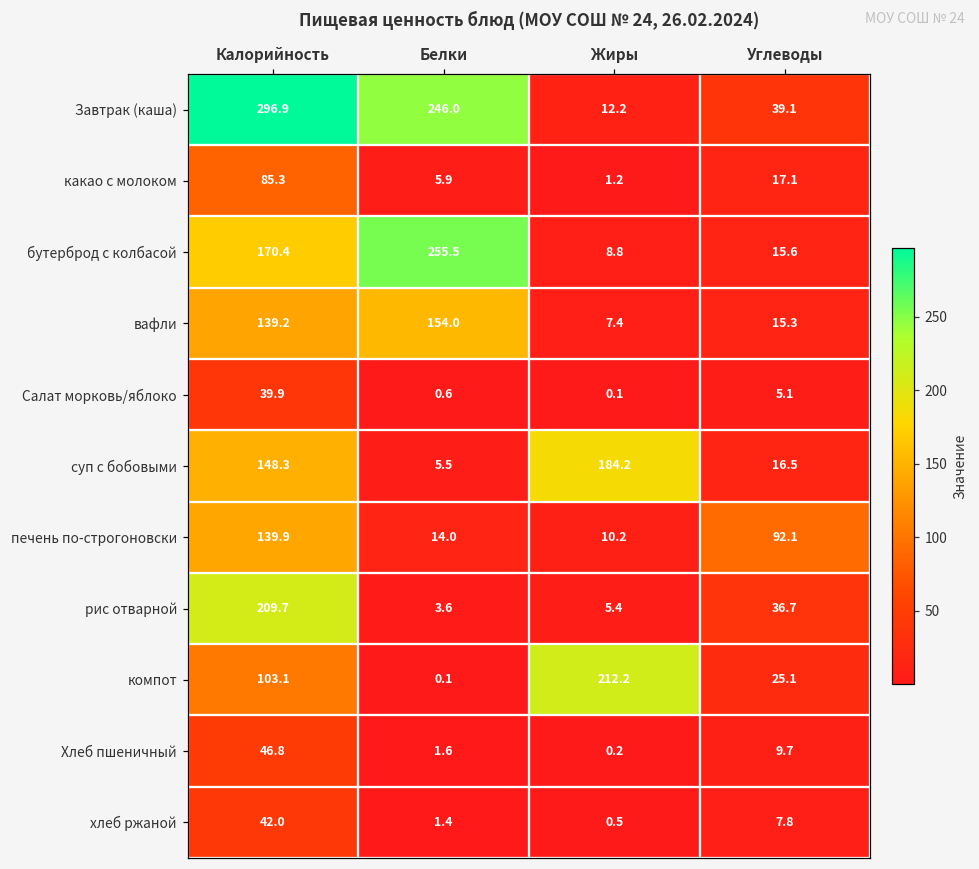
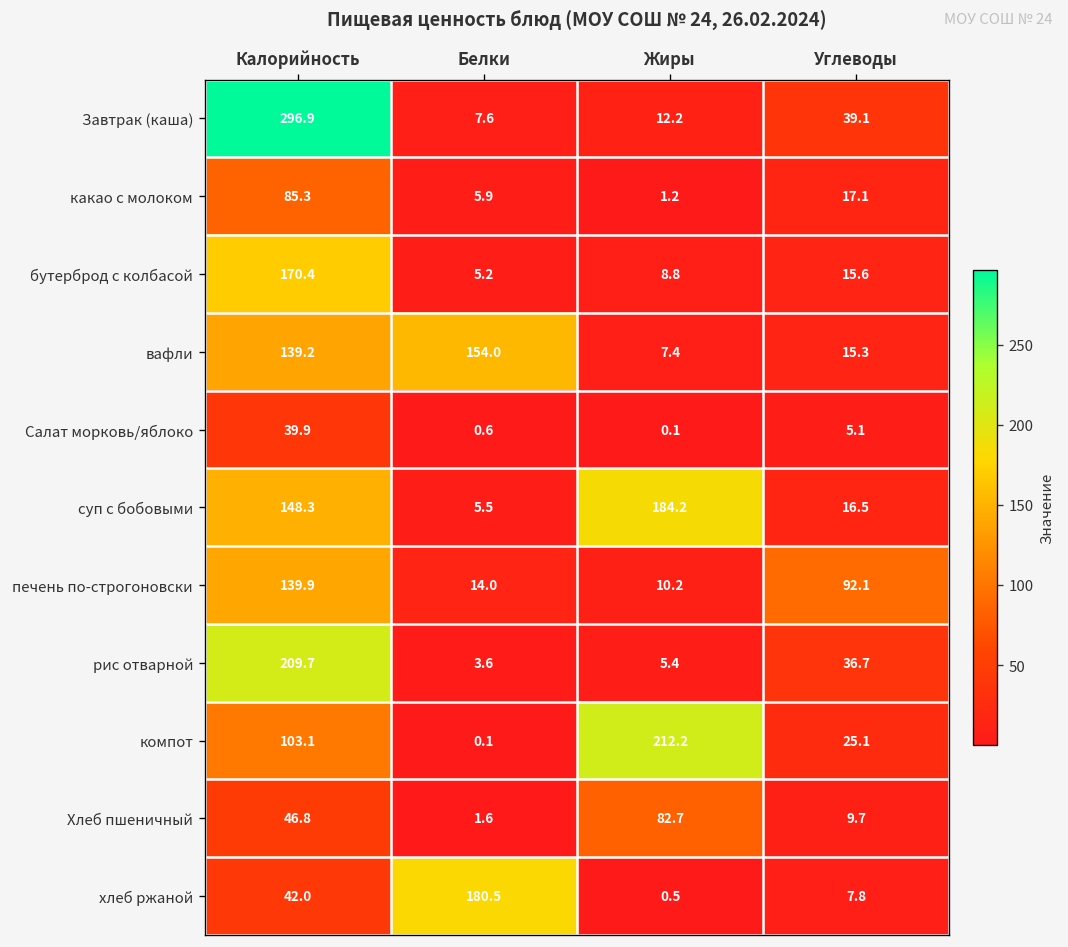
  {
    "Завтрак (каша)": {
      "Калорийность": 296.9,
-     "Белки": 246.0,
+     "Белки": 7.6,
      "Жиры": 12.2,
      "Углеводы": 39.1
    },
    "какао с молоком": {
      "Калорийность": 85.3,
      "Белки": 5.9,
      "Жиры": 1.2,
      "Углеводы": 17.1
    },
    "бутерброд с колбасой": {
      "Калорийность": 170.4,
-     "Белки": 255.5,
+     "Белки": 5.2,
      "Жиры": 8.8,
      "Углеводы": 15.6
    },
    "вафли": {
      "Калорийность": 139.2,
      "Белки": 154.0,
      "Жиры": 7.4,
      "Углеводы": 15.3
    },
    "Салат морковь/яблоко": {
      "Калорийность": 39.9,
      "Белки": 0.6,
      "Жиры": 0.1,
      "Углеводы": 5.1
    },
    "суп с бобовыми": {
      "Калорийность": 148.3,
      "Белки": 5.5,
      "Жиры": 184.2,
      "Углеводы": 16.5
    },
    "печень по-строгоновски": {
      "Калорийность": 139.9,
      "Белки": 14.0,
      "Жиры": 10.2,
      "Углеводы": 92.1
    },
    "рис отварной": {
      "Калорийность": 209.7,
      "Белки": 3.6,
      "Жиры": 5.4,
      "Углеводы": 36.7
    },
    "компот": {
      "Калорийность": 103.1,
      "Белки": 0.1,
      "Жиры": 212.2,
      "Углеводы": 25.1
    },
    "Хлеб пшеничный": {
      "Калорийность": 46.8,
      "Белки": 1.6,
-     "Жиры": 0.2,
+     "Жиры": 82.7,
      "Углеводы": 9.7
    },
    "хлеб ржаной": {
      "Калорийность": 42.0,
-     "Белки": 1.4,
+     "Белки": 180.5,
      "Жиры": 0.5,
      "Углеводы": 7.8
    }
  }
